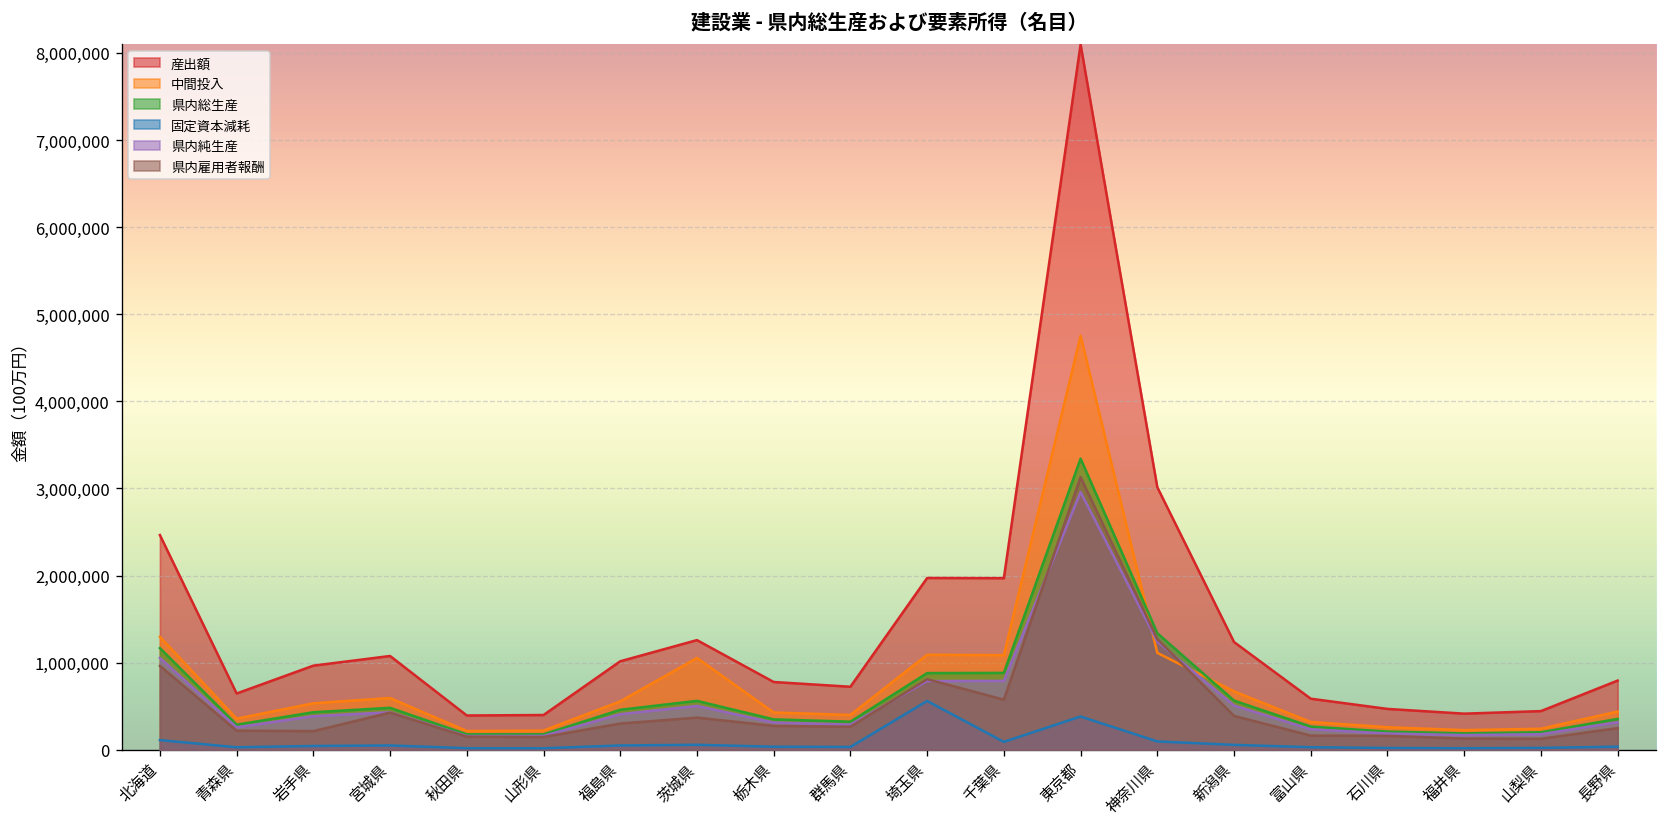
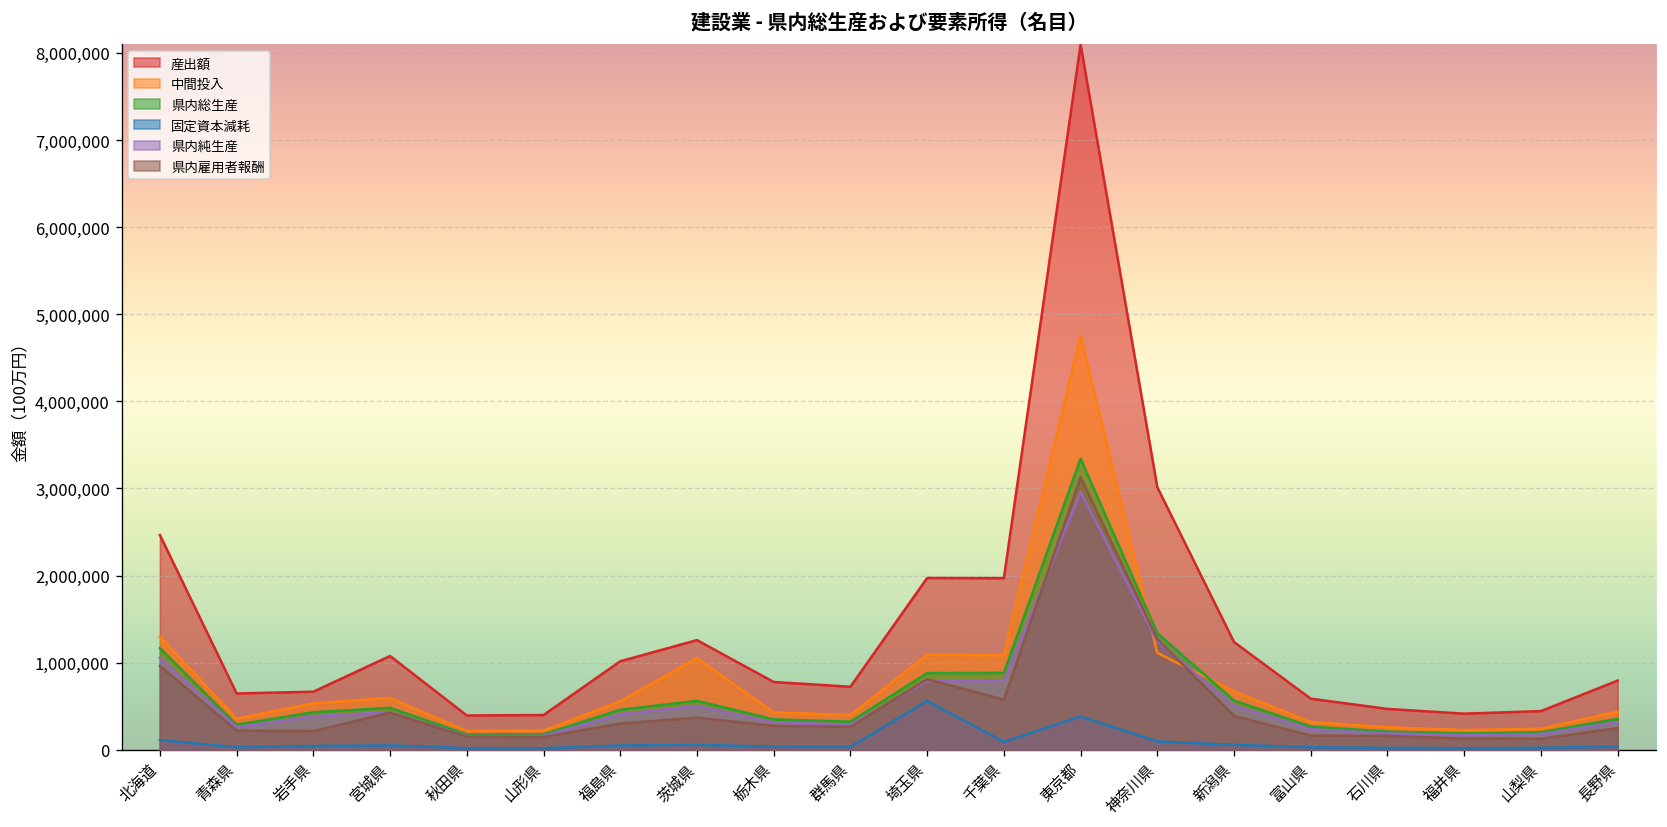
  {
    "産出額": {
      "北海道": "2,500,000",
      "青森県": "600,000",
-     "岩手県": "1,000,000",
+     "岩手県": "700,000",
      "宮城県": "1,100,000",
      "秋田県": "400,000",
      "山形県": "400,000",
      "福島県": "1,000,000",
      "茨城県": "1,300,000",
      "栃木県": "800,000",
      "群馬県": "700,000",
      "埼玉県": "2,000,000",
      "千葉県": "2,000,000",
      "東京都": "8,100,000",
      "神奈川県": "3,000,000",
      "新潟県": "1,200,000",
      "富山県": "600,000",
      "石川県": "500,000",
      "福井県": "400,000",
      "山梨県": "400,000",
      "長野県": "800,000"
    },
    "中間投入": {
      "北海道": "1,300,000",
      "青森県": "400,000",
      "岩手県": "500,000",
      "宮城県": "600,000",
      "秋田県": "200,000",
      "山形県": "200,000",
      "福島県": "600,000",
      "茨城県": "1,100,000",
      "栃木県": "400,000",
      "群馬県": "400,000",
      "埼玉県": "1,100,000",
      "千葉県": "1,100,000",
      "東京都": "4,800,000",
      "神奈川県": "1,100,000",
      "新潟県": "700,000",
      "富山県": "300,000",
      "石川県": "300,000",
      "福井県": "200,000",
      "山梨県": "200,000",
      "長野県": "400,000"
    },
    "県内総生産": {
      "北海道": "1,200,000",
      "岩手県": "400,000",
      "宮城県": "500,000",
      "福島県": "500,000",
      "茨城県": "600,000",
      "栃木県": "400,000",
      "埼玉県": "900,000",
      "千葉県": "900,000",
      "東京都": "3,300,000",
      "神奈川県": "1,300,000",
      "新潟県": "600,000",
      "長野県": "400,000"
    },
    "固定資本減耗": {
      "北海道": "100,000",
      "青森県": "0",
      "岩手県": "0",
      "宮城県": "100,000",
      "秋田県": "0",
      "山形県": "0",
      "福島県": "100,000",
      "茨城県": "100,000",
      "栃木県": "0",
      "群馬県": "0",
      "埼玉県": "600,000",
      "千葉県": "100,000",
      "東京都": "400,000",
      "神奈川県": "100,000",
      "新潟県": "100,000",
      "富山県": "0",
      "石川県": "0",
      "福井県": "0",
      "山梨県": "0",
      "長野県": "0"
    },
    "県内純生産": {
      "北海道": "1,100,000",
      "岩手県": "400,000",
      "福島県": "400,000",
      "茨城県": "500,000",
      "栃木県": "300,000",
      "千葉県": "800,000",
      "東京都": "3,000,000",
      "新潟県": "500,000",
      "長野県": "300,000"
    },
    "県内雇用者報酬": {
      "北海道": "1,000,000",
      "青森県": "200,000",
      "岩手県": "200,000",
      "福島県": "300,000",
      "茨城県": "400,000",
      "栃木県": "300,000",
      "千葉県": "600,000",
      "東京都": "3,100,000",
      "新潟県": "400,000",
      "富山県": "200,000",
      "福井県": "100,000",
      "山梨県": "100,000",
      "長野県": "200,000"
    }
  }
